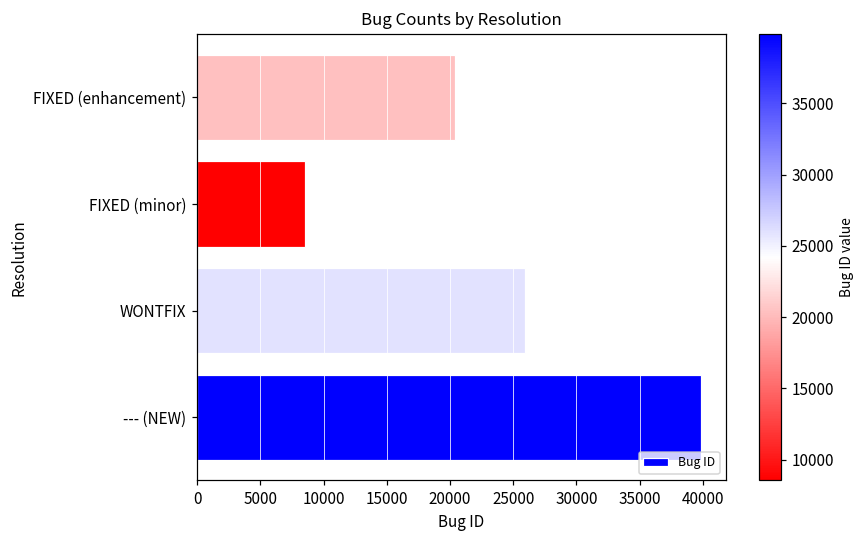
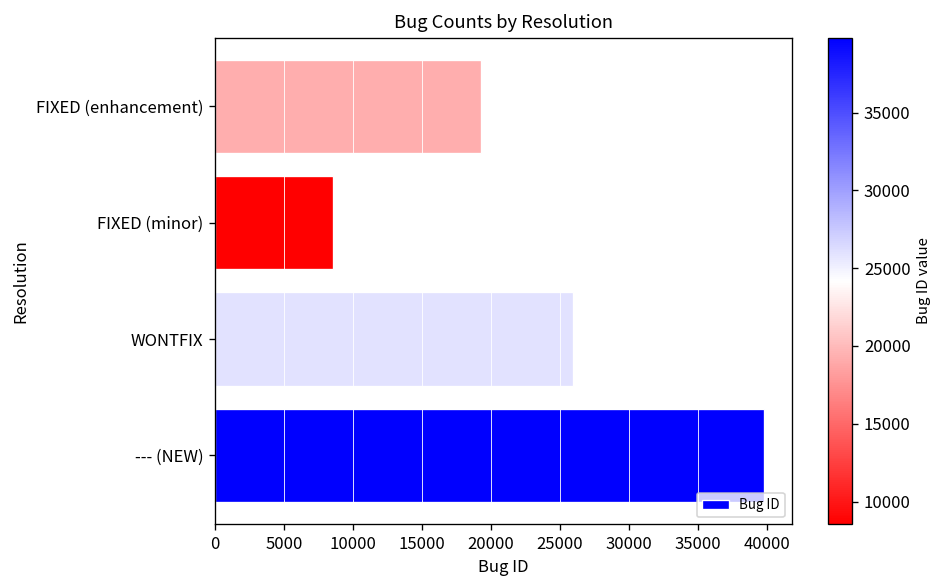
  {
-   "FIXED (enhancement)": 20400,
+   "FIXED (enhancement)": 19300,
    "FIXED (minor)": 8600,
    "WONTFIX": 26000,
    "--- (NEW)": 39800
  }
